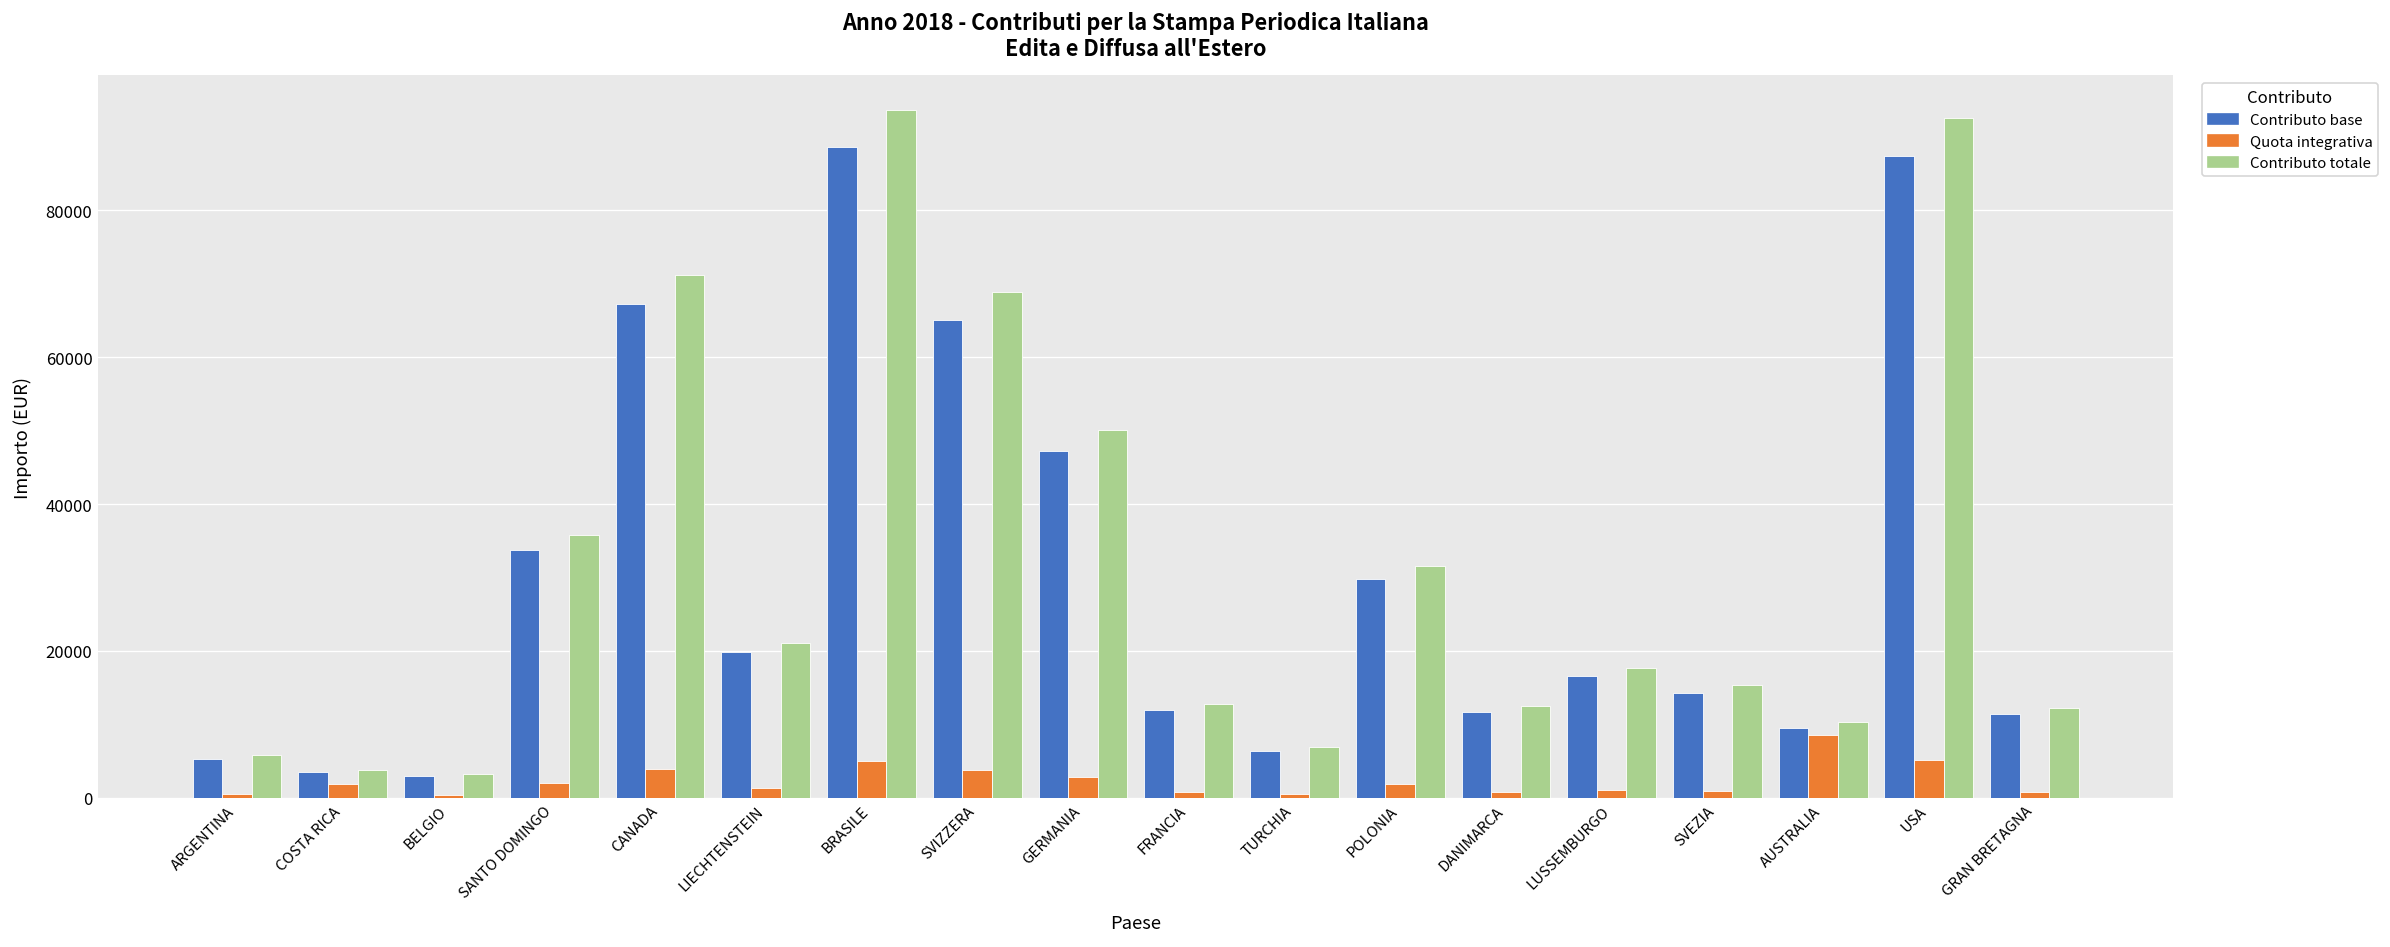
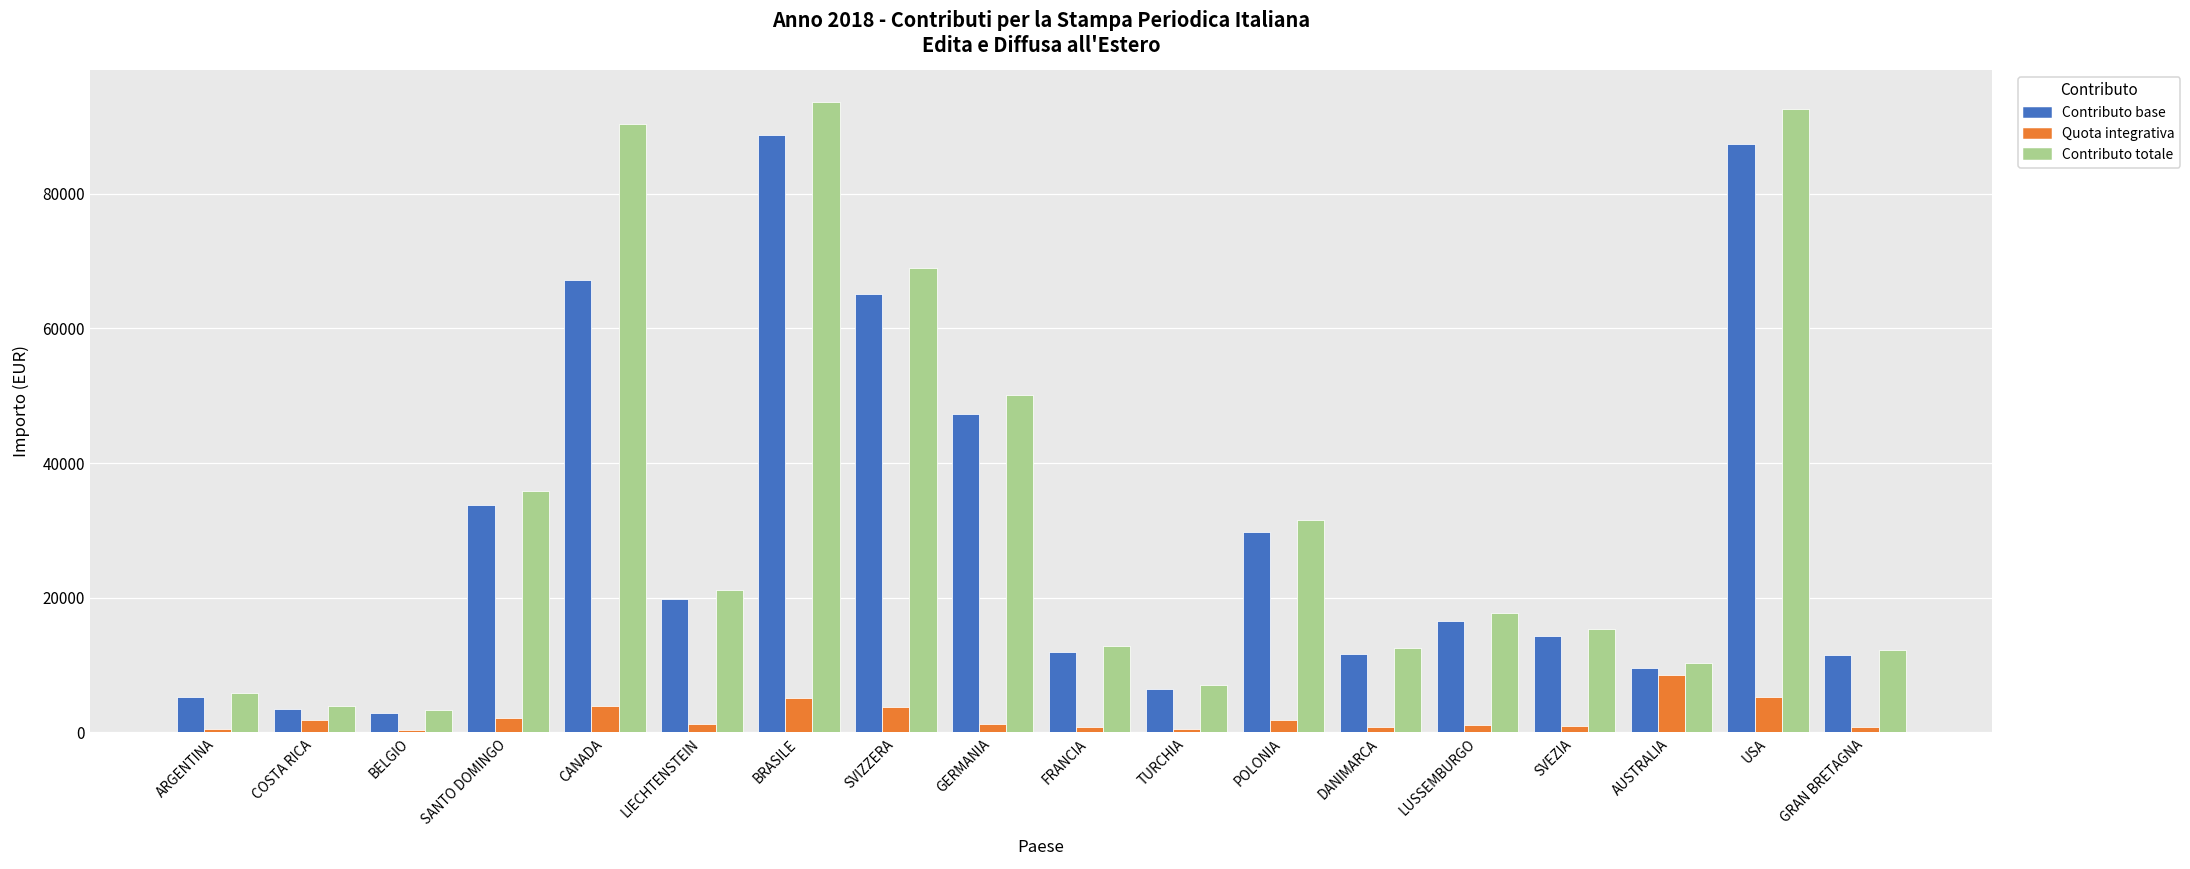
  {
    "Contributo base": {
      "ARGENTINA": 5000,
      "COSTA RICA": 3000,
      "BELGIO": 3000,
      "SANTO DOMINGO": 34000,
      "CANADA": 67000,
      "LIECHTENSTEIN": 20000,
      "BRASILE": 89000,
      "SVIZZERA": 65000,
      "GERMANIA": 47000,
      "FRANCIA": 12000,
      "TURCHIA": 6000,
      "POLONIA": 30000,
      "DANIMARCA": 12000,
      "LUSSEMBURGO": 17000,
      "SVEZIA": 14000,
      "AUSTRALIA": 10000,
      "USA": 87000,
      "GRAN BRETAGNA": 11000
    },
    "Quota integrativa": {
      "ARGENTINA": 0,
      "COSTA RICA": 2000,
      "SANTO DOMINGO": 2000,
      "CANADA": 4000,
      "LIECHTENSTEIN": 1000,
      "BRASILE": 5000,
      "SVIZZERA": 4000,
-     "GERMANIA": 3000,
+     "GERMANIA": 1000,
      "FRANCIA": 1000,
      "TURCHIA": 1000,
      "POLONIA": 2000,
      "DANIMARCA": 1000,
      "LUSSEMBURGO": 1000,
      "SVEZIA": 1000,
      "AUSTRALIA": 9000,
      "USA": 5000,
      "GRAN BRETAGNA": 1000
    },
    "Contributo totale": {
      "ARGENTINA": 6000,
      "COSTA RICA": 4000,
      "BELGIO": 3000,
      "SANTO DOMINGO": 36000,
-     "CANADA": 71000,
+     "CANADA": 90000,
      "LIECHTENSTEIN": 21000,
      "BRASILE": 94000,
      "SVIZZERA": 69000,
      "GERMANIA": 50000,
      "FRANCIA": 13000,
      "TURCHIA": 7000,
      "POLONIA": 32000,
      "DANIMARCA": 13000,
      "LUSSEMBURGO": 18000,
      "SVEZIA": 15000,
      "AUSTRALIA": 10000,
      "USA": 93000,
      "GRAN BRETAGNA": 12000
    }
  }
